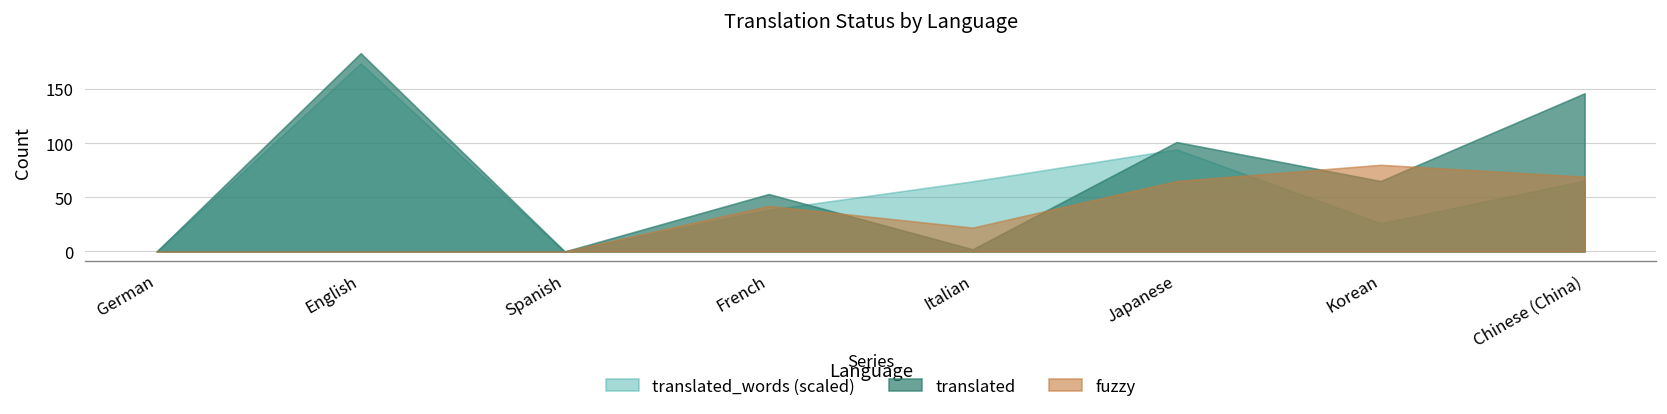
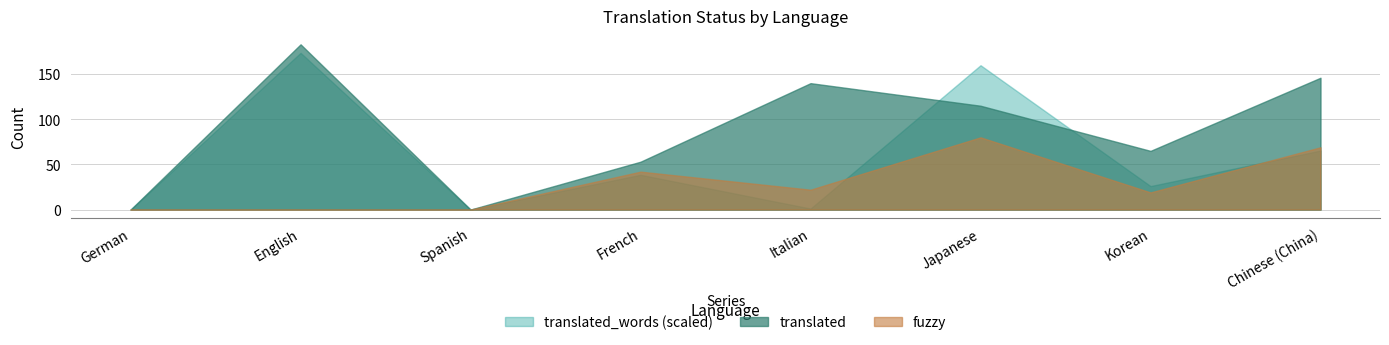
  {
    "translated_words (scaled)": {
      "English": 170,
      "French": 40,
-     "Italian": 60,
-     "Japanese": 90,
+     "Italian": 0,
+     "Japanese": 160,
      "Korean": 30,
      "Chinese (China)": 70
    },
    "translated": {
      "English": 180,
      "French": 50,
-     "Italian": 0,
-     "Japanese": 100,
+     "Italian": 140,
+     "Japanese": 120,
      "Korean": 70,
      "Chinese (China)": 150
    },
    "fuzzy": {
      "English": 0,
      "French": 40,
      "Italian": 20,
-     "Japanese": 70,
-     "Korean": 80,
+     "Japanese": 80,
+     "Korean": 20,
      "Chinese (China)": 70
    }
  }
